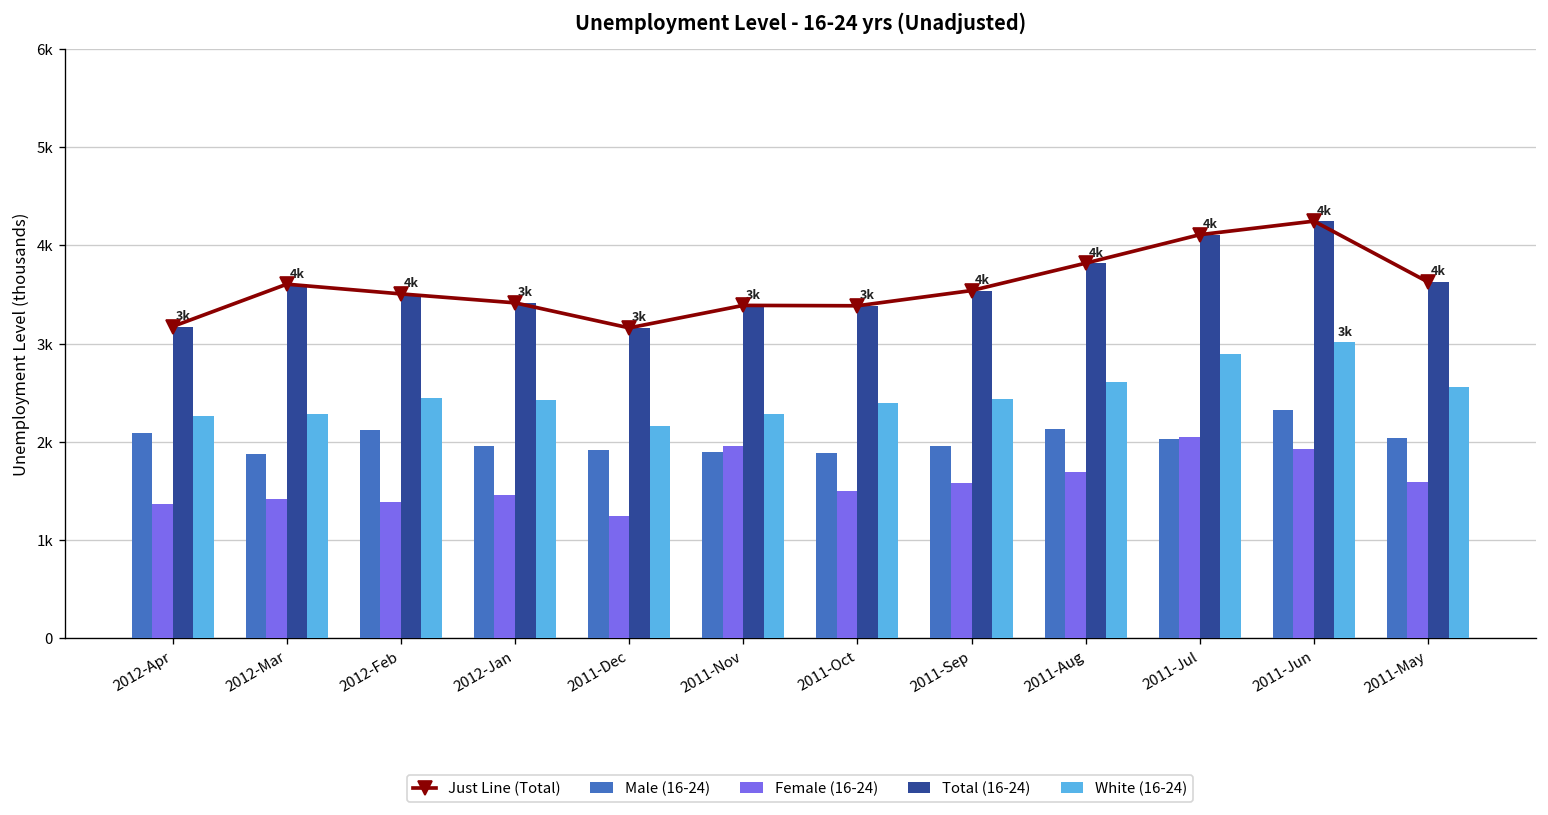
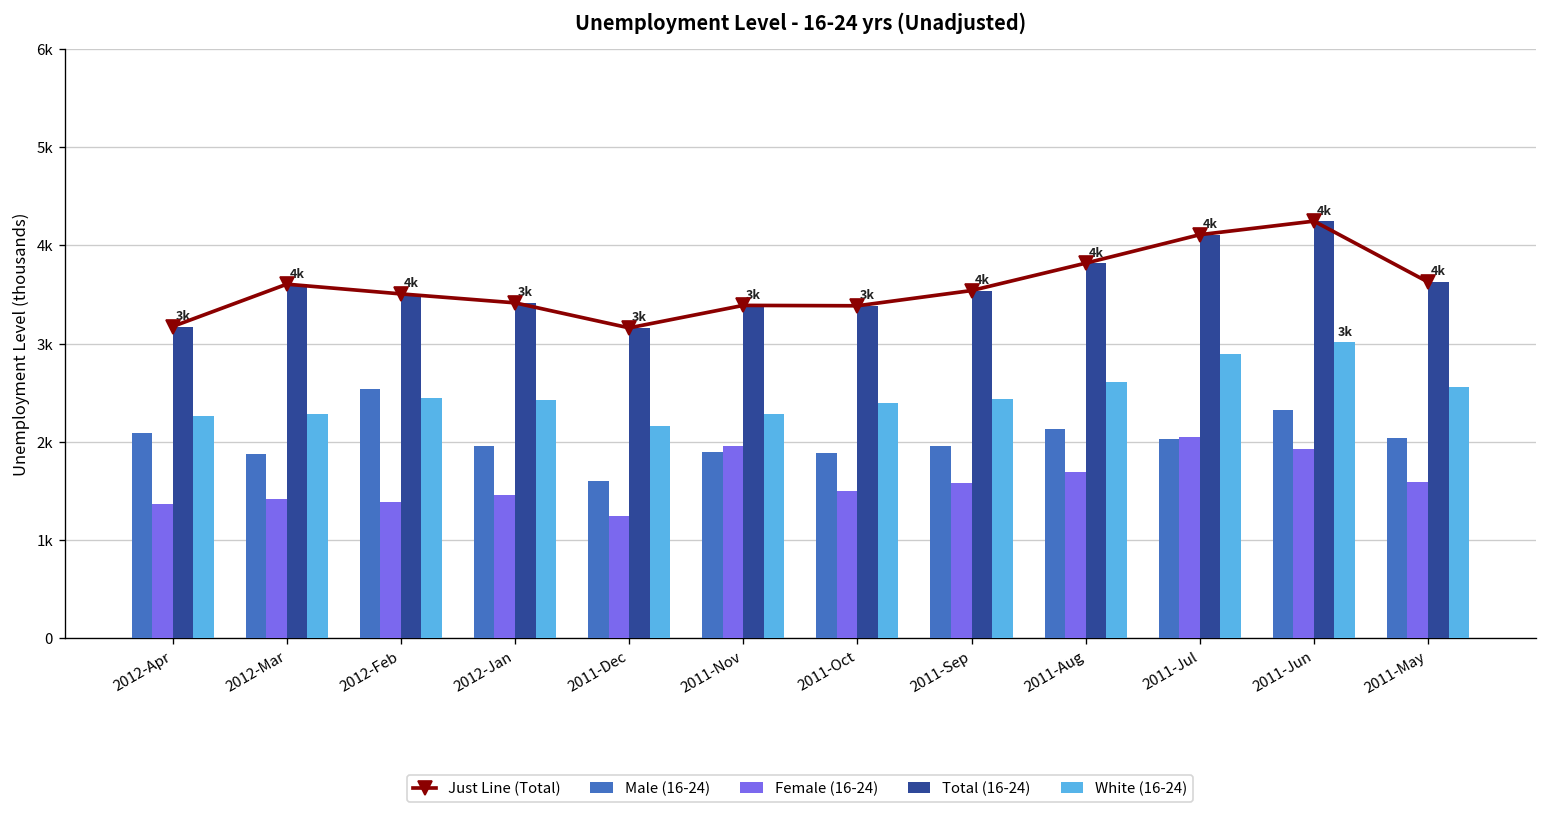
  {
    "Male (16-24)": {
      "2012-Apr": "2100",
      "2012-Mar": "1900",
-     "2012-Feb": "2100",
+     "2012-Feb": "2500",
      "2012-Jan": "2000",
-     "2011-Dec": "1900",
+     "2011-Dec": "1600",
      "2011-Nov": "1900",
      "2011-Oct": "1900",
      "2011-Sep": "2000",
      "2011-Aug": "2100",
      "2011-Jul": "2000",
      "2011-Jun": "2300",
      "2011-May": "2000"
    },
    "Female (16-24)": {
      "2012-Apr": "1400",
      "2012-Mar": "1400",
      "2012-Feb": "1400",
      "2012-Jan": "1500",
      "2011-Dec": "1200",
      "2011-Nov": "2000",
      "2011-Oct": "1500",
      "2011-Sep": "1600",
      "2011-Aug": "1700",
      "2011-Jul": "2000",
      "2011-Jun": "1900",
      "2011-May": "1600"
    },
    "Total (16-24)": {
      "2012-Apr": "3k",
      "2012-Mar": "4k",
      "2012-Feb": "4k",
      "2012-Jan": "3k",
      "2011-Dec": "3k",
      "2011-Nov": "3k",
      "2011-Oct": "3k",
      "2011-Sep": "4k",
      "2011-Aug": "4k",
      "2011-Jul": "4k",
      "2011-Jun": "4k",
      "2011-May": "4k"
    },
    "White (16-24)": {
      "2011-Jun": "3k"
    }
  }
